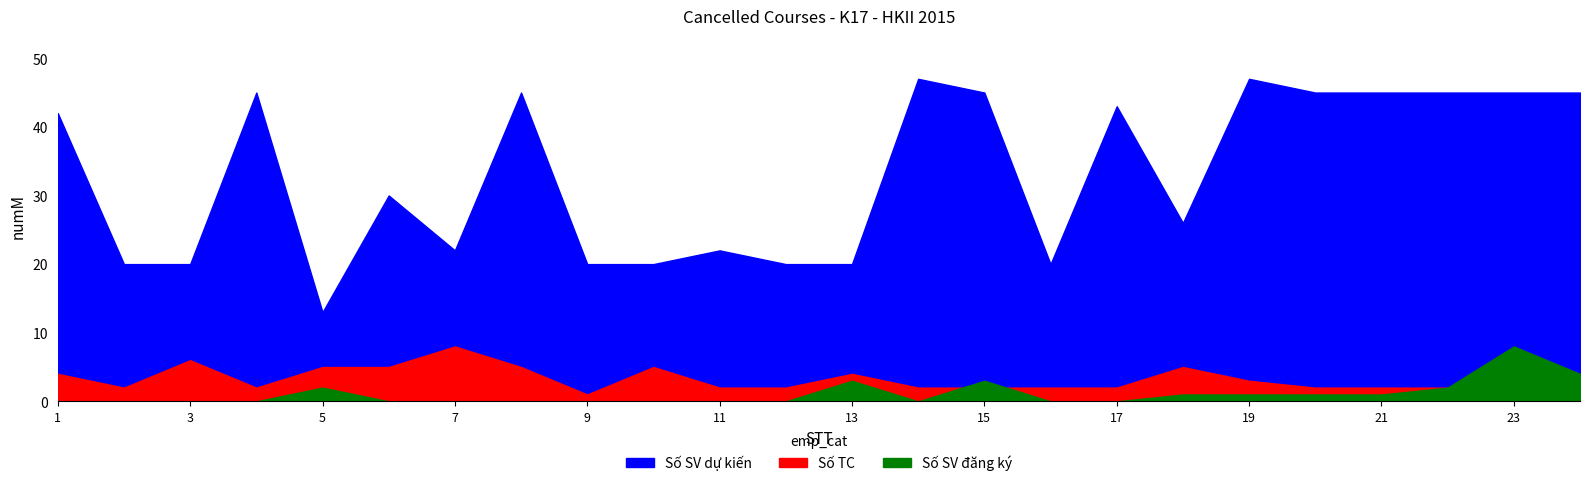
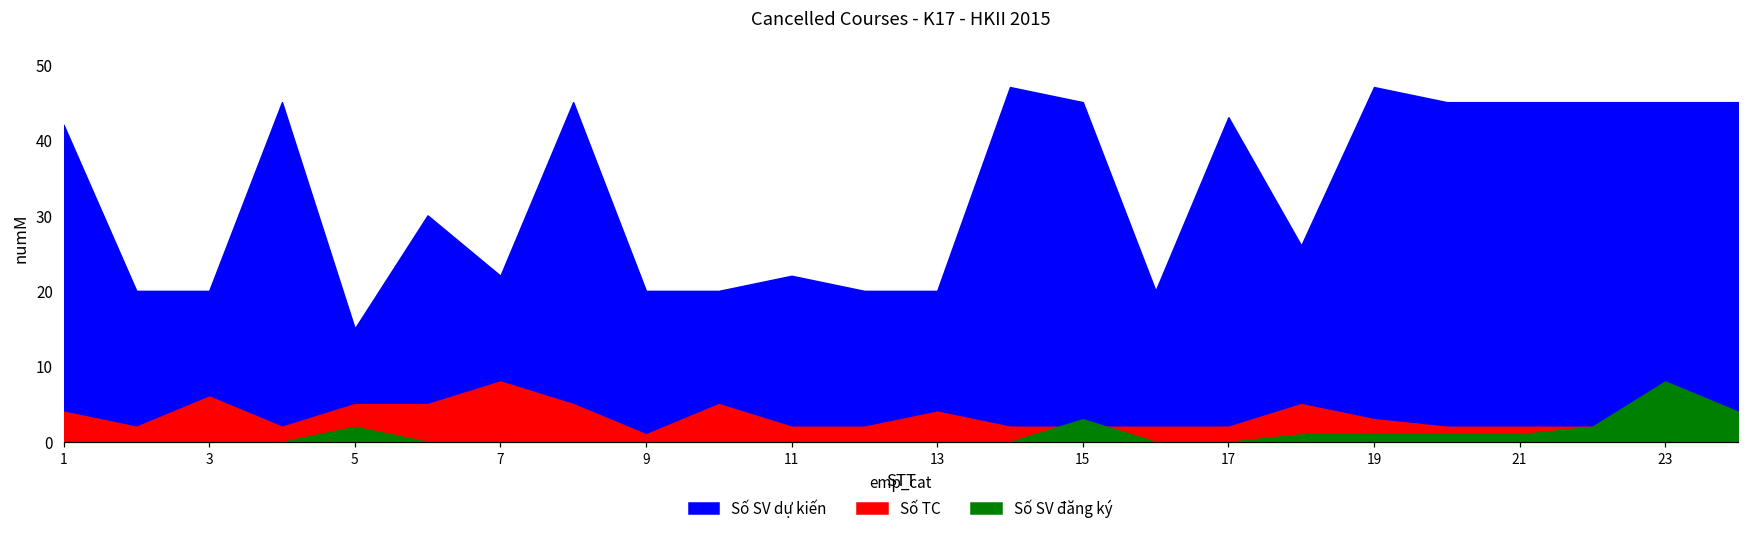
  {
    "Số SV dự kiến": {
      "1": 42,
      "3": 20,
-     "5": 13,
+     "5": 15,
      "7": 22,
      "9": 20,
      "11": 22,
      "13": 20,
      "15": 45,
      "17": 43,
      "19": 47,
      "21": 45,
      "23": 45
    },
    "Số TC": {
      "1": 4,
      "3": 6,
      "5": 5,
      "7": 8,
      "9": 1,
      "11": 2,
      "13": 4,
      "17": 2,
      "19": 3,
      "21": 2
    },
    "Số SV đăng ký": {
      "1": 0,
      "3": 0,
      "5": 2,
      "7": 0,
      "9": 0,
      "11": 0,
-     "13": 3,
+     "13": 0,
      "15": 3,
      "17": 0,
      "19": 1,
      "21": 1,
      "23": 8
    }
  }
